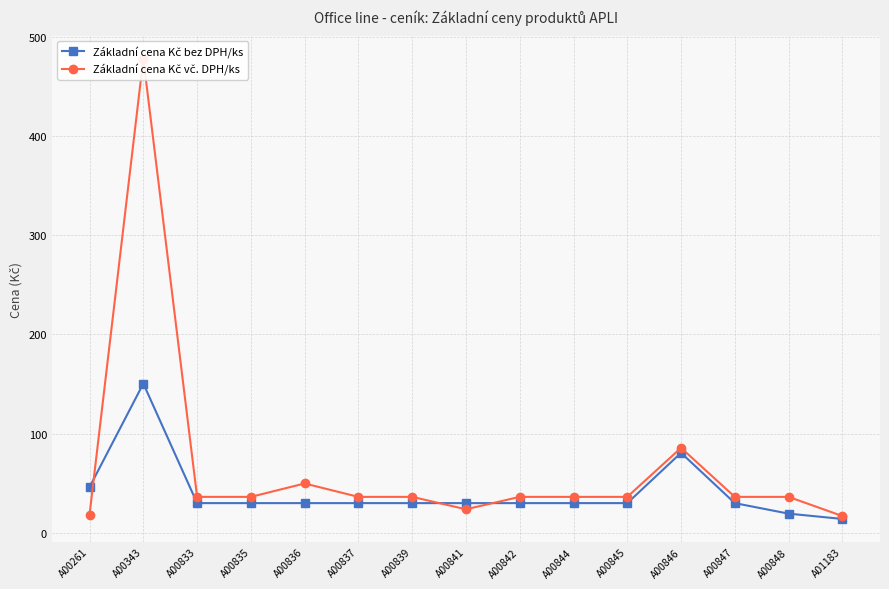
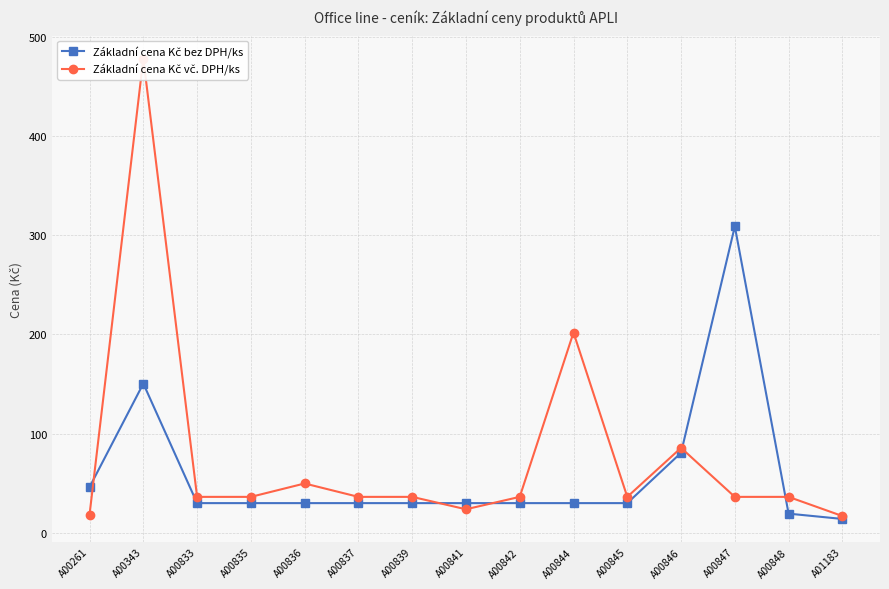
  {
    "Základní cena Kč bez DPH/ks": {
      "A00261": 50,
      "A00343": 150,
      "A00833": 30,
      "A00835": 30,
      "A00836": 30,
      "A00837": 30,
      "A00839": 30,
      "A00841": 30,
      "A00842": 30,
      "A00844": 30,
      "A00845": 30,
      "A00846": 80,
-     "A00847": 30,
+     "A00847": 310,
      "A00848": 20,
      "A01183": 10
    },
    "Základní cena Kč vč. DPH/ks": {
      "A00261": 20,
      "A00833": 40,
      "A00835": 40,
      "A00836": 50,
      "A00837": 40,
      "A00839": 40,
      "A00841": 20,
      "A00842": 40,
-     "A00844": 40,
+     "A00844": 200,
      "A00845": 40,
      "A00846": 90,
      "A00847": 40,
      "A00848": 40,
      "A01183": 20
    }
  }
